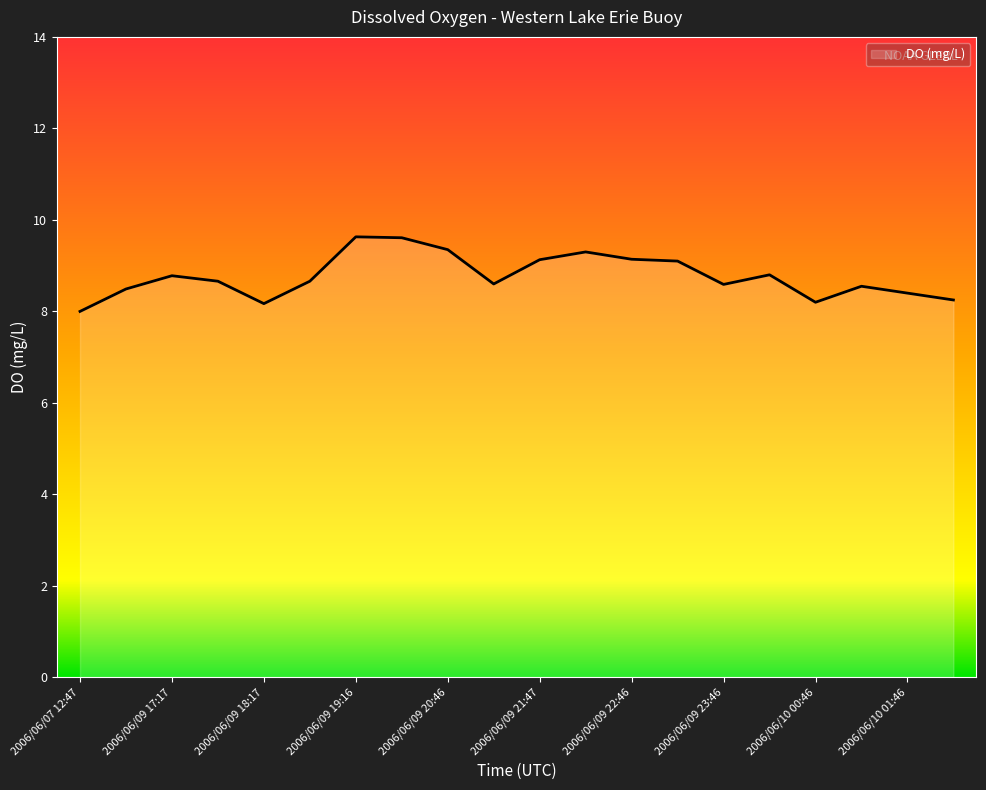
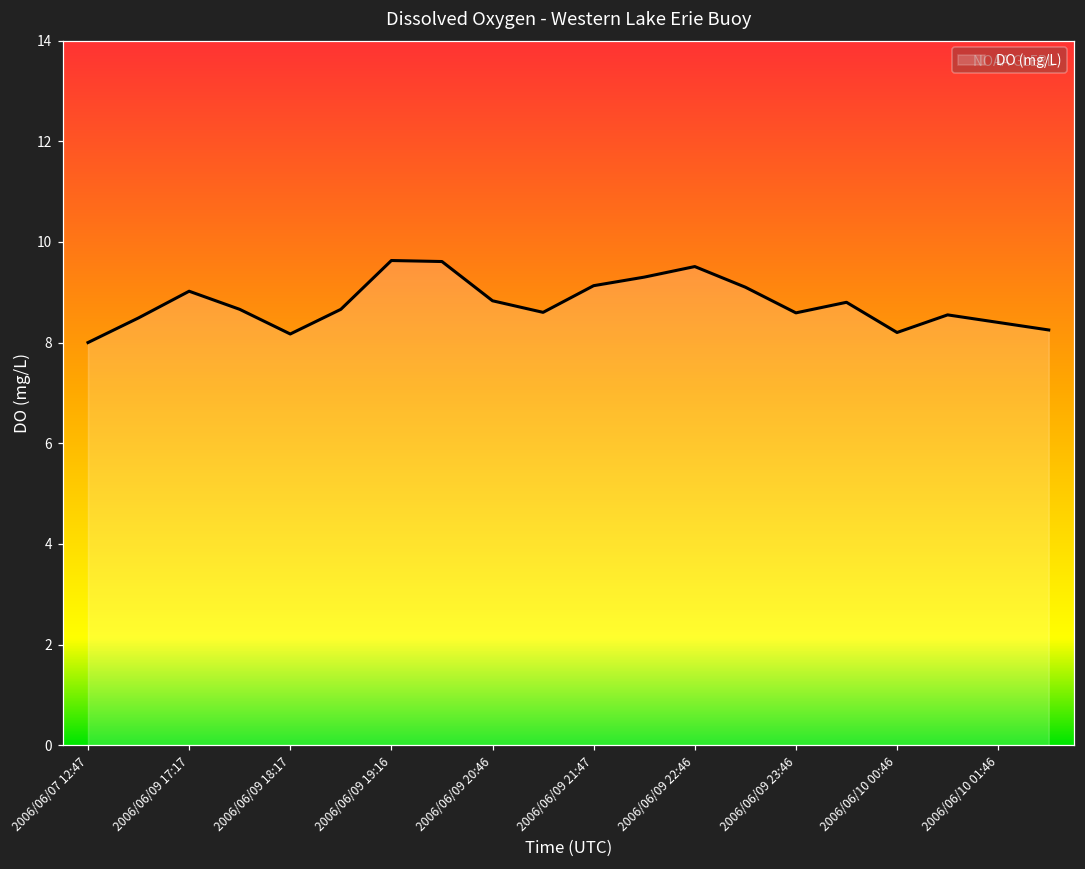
  {
    "2006/06/07 12:47": 8.0,
-   "2006/06/09 17:17": 8.8,
+   "2006/06/09 17:17": 9.0,
    "2006/06/09 18:17": 8.2,
    "2006/06/09 19:16": 9.6,
-   "2006/06/09 20:46": 9.4,
+   "2006/06/09 20:46": 8.8,
    "2006/06/09 21:47": 9.1,
-   "2006/06/09 22:46": 9.1,
+   "2006/06/09 22:46": 9.5,
    "2006/06/09 23:46": 8.6,
    "2006/06/10 00:46": 8.2,
    "2006/06/10 01:46": 8.4
  }
